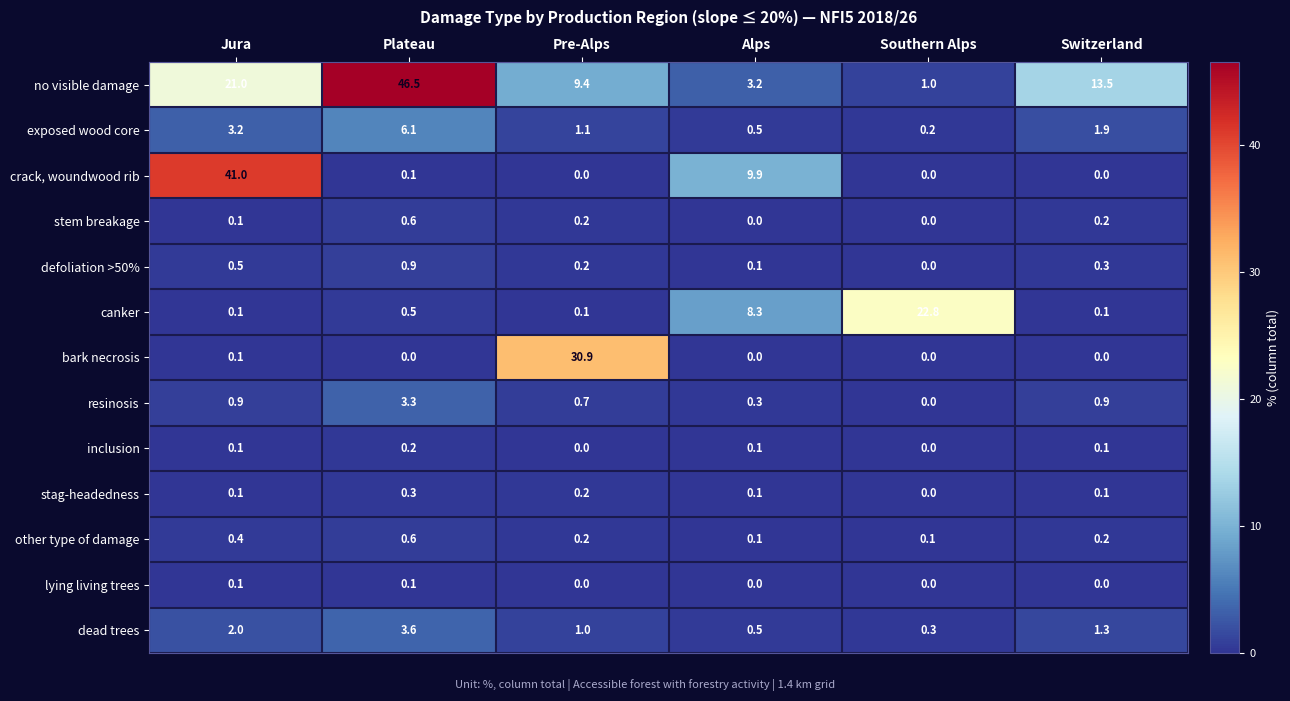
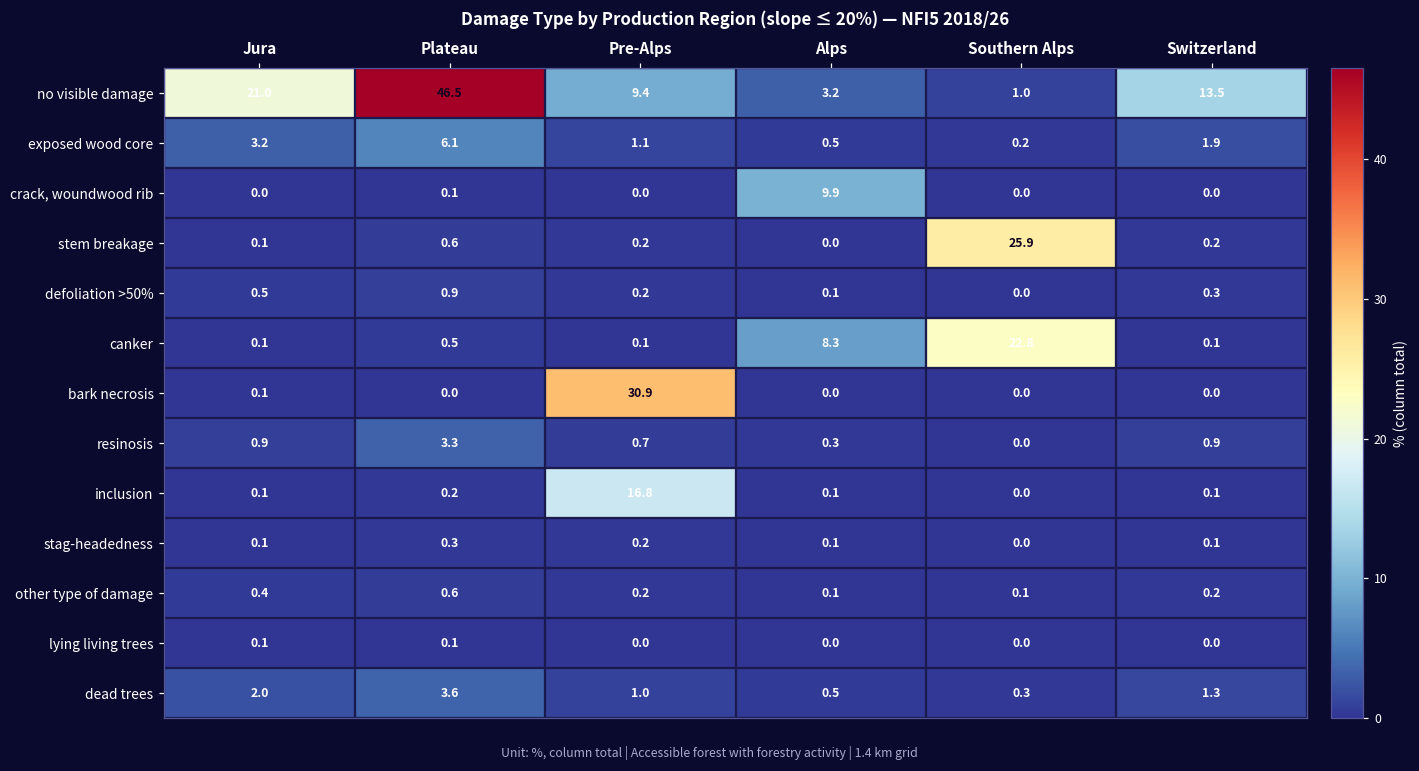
  {
    "no visible damage": {
      "Plateau": 46.5,
      "Pre-Alps": 9.4,
      "Alps": 3.2,
      "Southern Alps": 1.0,
      "Switzerland": 13.5
    },
    "exposed wood core": {
      "Jura": 3.2,
      "Plateau": 6.1,
      "Pre-Alps": 1.1,
      "Alps": 0.5,
      "Southern Alps": 0.2,
      "Switzerland": 1.9
    },
    "crack, woundwood rib": {
-     "Jura": 41.0,
+     "Jura": 0.0,
      "Plateau": 0.1,
      "Pre-Alps": 0.0,
      "Alps": 9.9,
      "Southern Alps": 0.0,
      "Switzerland": 0.0
    },
    "stem breakage": {
      "Jura": 0.1,
      "Plateau": 0.6,
      "Pre-Alps": 0.2,
      "Alps": 0.0,
-     "Southern Alps": 0.0,
+     "Southern Alps": 25.9,
      "Switzerland": 0.2
    },
    "defoliation >50%": {
      "Jura": 0.5,
      "Plateau": 0.9,
      "Pre-Alps": 0.2,
      "Alps": 0.1,
      "Southern Alps": 0.0,
      "Switzerland": 0.3
    },
    "canker": {
      "Jura": 0.1,
      "Plateau": 0.5,
      "Pre-Alps": 0.1,
      "Alps": 8.3,
      "Southern Alps": 22.8,
      "Switzerland": 0.1
    },
    "bark necrosis": {
      "Jura": 0.1,
      "Plateau": 0.0,
      "Pre-Alps": 30.9,
      "Alps": 0.0,
      "Southern Alps": 0.0,
      "Switzerland": 0.0
    },
    "resinosis": {
      "Jura": 0.9,
      "Plateau": 3.3,
      "Pre-Alps": 0.7,
      "Alps": 0.3,
      "Southern Alps": 0.0,
      "Switzerland": 0.9
    },
    "inclusion": {
      "Jura": 0.1,
      "Plateau": 0.2,
-     "Pre-Alps": 0.0,
+     "Pre-Alps": 16.8,
      "Alps": 0.1,
      "Southern Alps": 0.0,
      "Switzerland": 0.1
    },
    "stag-headedness": {
      "Jura": 0.1,
      "Plateau": 0.3,
      "Pre-Alps": 0.2,
      "Alps": 0.1,
      "Southern Alps": 0.0,
      "Switzerland": 0.1
    },
    "other type of damage": {
      "Jura": 0.4,
      "Plateau": 0.6,
      "Pre-Alps": 0.2,
      "Alps": 0.1,
      "Southern Alps": 0.1,
      "Switzerland": 0.2
    },
    "lying living trees": {
      "Jura": 0.1,
      "Plateau": 0.1,
      "Pre-Alps": 0.0,
      "Alps": 0.0,
      "Southern Alps": 0.0,
      "Switzerland": 0.0
    },
    "dead trees": {
      "Jura": 2.0,
      "Plateau": 3.6,
      "Pre-Alps": 1.0,
      "Alps": 0.5,
      "Southern Alps": 0.3,
      "Switzerland": 1.3
    }
  }
